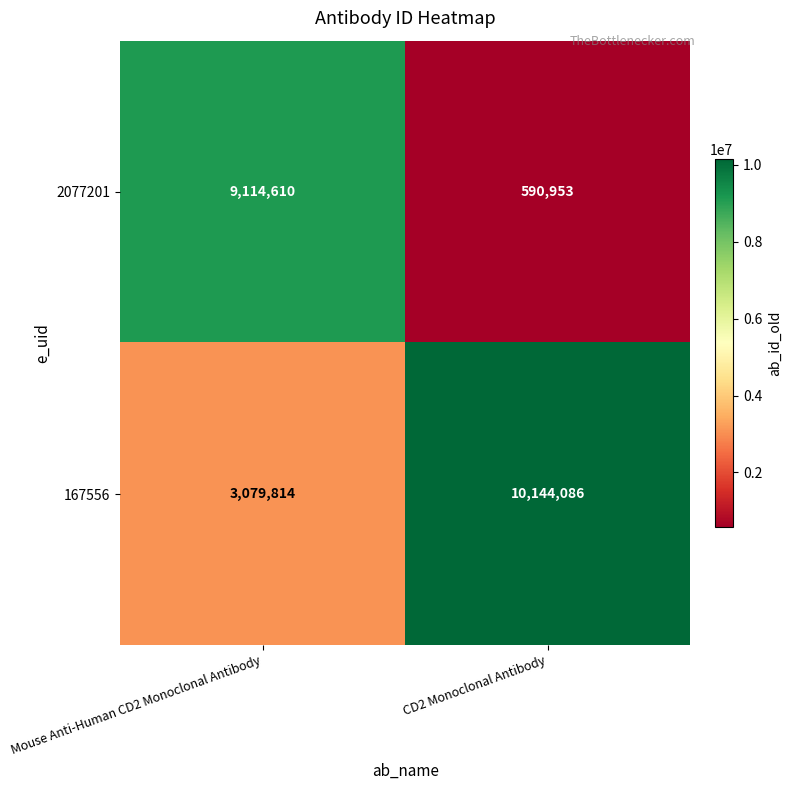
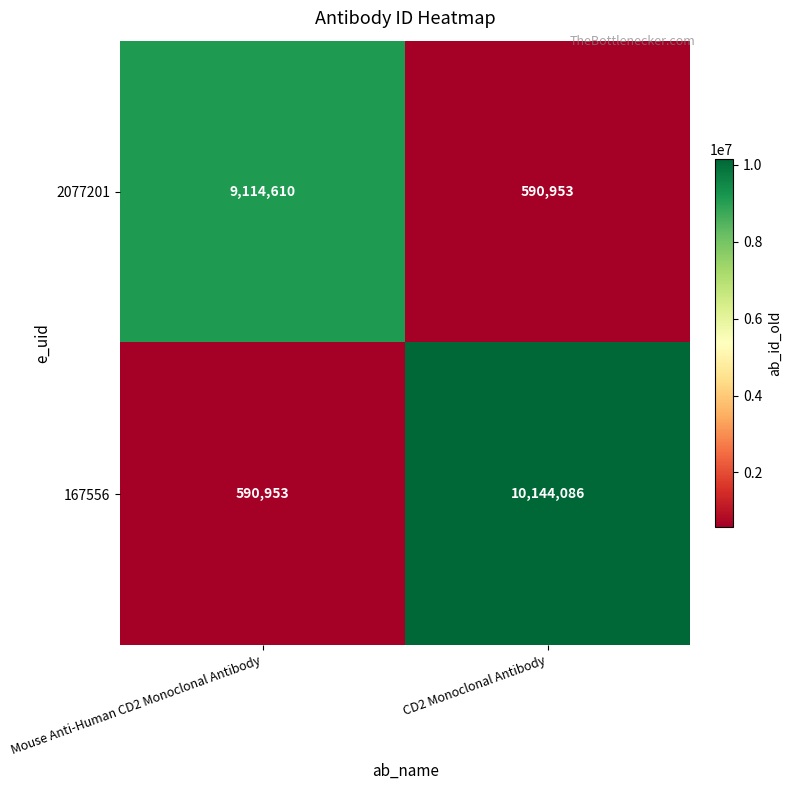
  {
    "2077201": {
      "Mouse Anti-Human CD2 Monoclonal Antibody": "9,114,610"
    },
    "167556": {
-     "Mouse Anti-Human CD2 Monoclonal Antibody": "3,079,814",
+     "Mouse Anti-Human CD2 Monoclonal Antibody": "590,953",
      "CD2 Monoclonal Antibody": "10,144,086"
    }
  }
